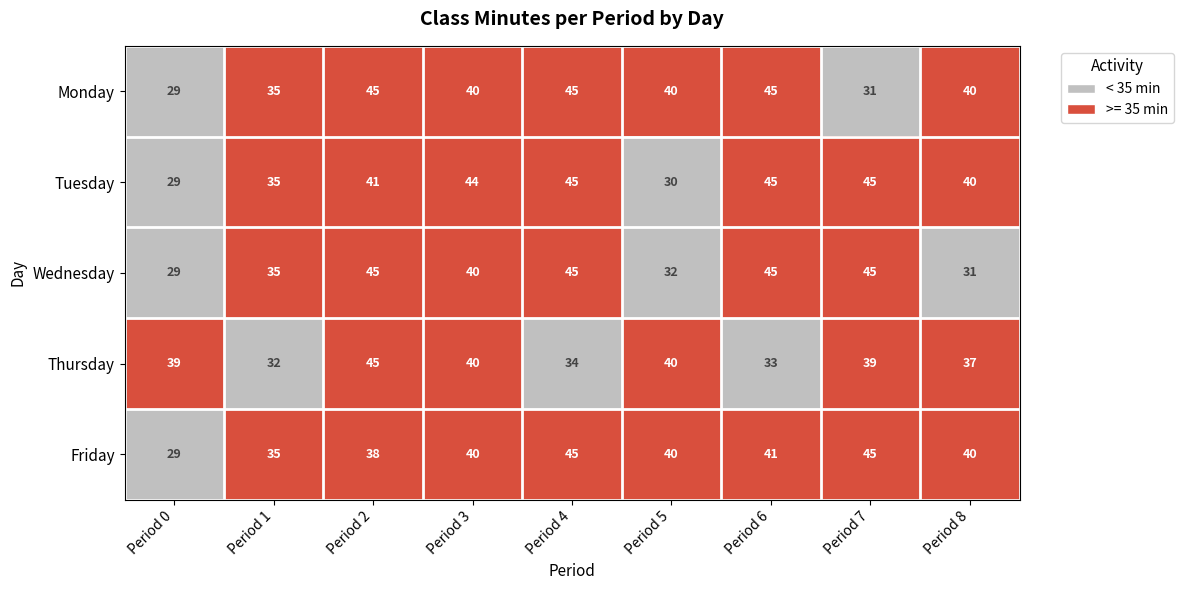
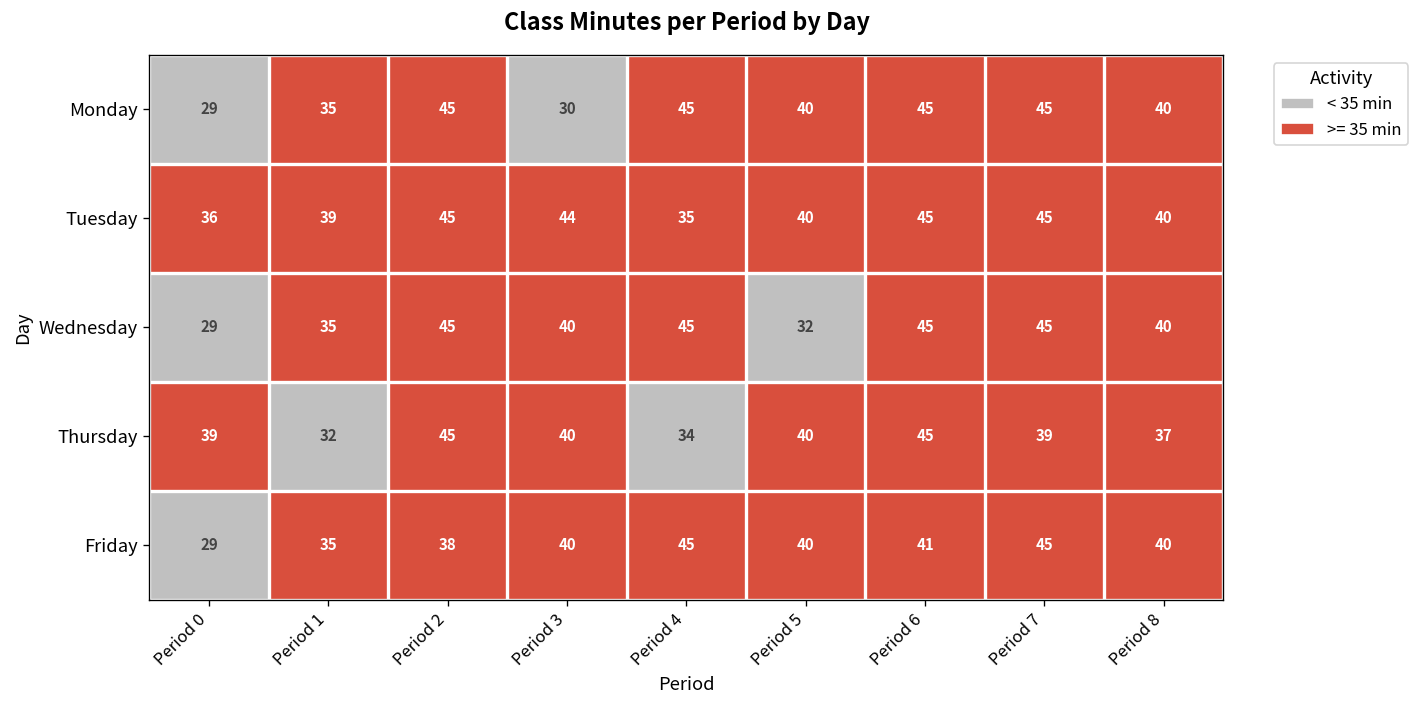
  {
    "Monday": {
      "Period 0": 29,
      "Period 1": 35,
      "Period 2": 45,
-     "Period 3": 40,
+     "Period 3": 30,
      "Period 4": 45,
      "Period 5": 40,
      "Period 6": 45,
-     "Period 7": 31,
+     "Period 7": 45,
      "Period 8": 40
    },
    "Tuesday": {
-     "Period 0": 29,
-     "Period 1": 35,
-     "Period 2": 41,
+     "Period 0": 36,
+     "Period 1": 39,
+     "Period 2": 45,
      "Period 3": 44,
-     "Period 4": 45,
-     "Period 5": 30,
+     "Period 4": 35,
+     "Period 5": 40,
      "Period 6": 45,
      "Period 7": 45,
      "Period 8": 40
    },
    "Wednesday": {
      "Period 0": 29,
      "Period 1": 35,
      "Period 2": 45,
      "Period 3": 40,
      "Period 4": 45,
      "Period 5": 32,
      "Period 6": 45,
      "Period 7": 45,
-     "Period 8": 31
+     "Period 8": 40
    },
    "Thursday": {
      "Period 0": 39,
      "Period 1": 32,
      "Period 2": 45,
      "Period 3": 40,
      "Period 4": 34,
      "Period 5": 40,
-     "Period 6": 33,
+     "Period 6": 45,
      "Period 7": 39,
      "Period 8": 37
    },
    "Friday": {
      "Period 0": 29,
      "Period 1": 35,
      "Period 2": 38,
      "Period 3": 40,
      "Period 4": 45,
      "Period 5": 40,
      "Period 6": 41,
      "Period 7": 45,
      "Period 8": 40
    }
  }
